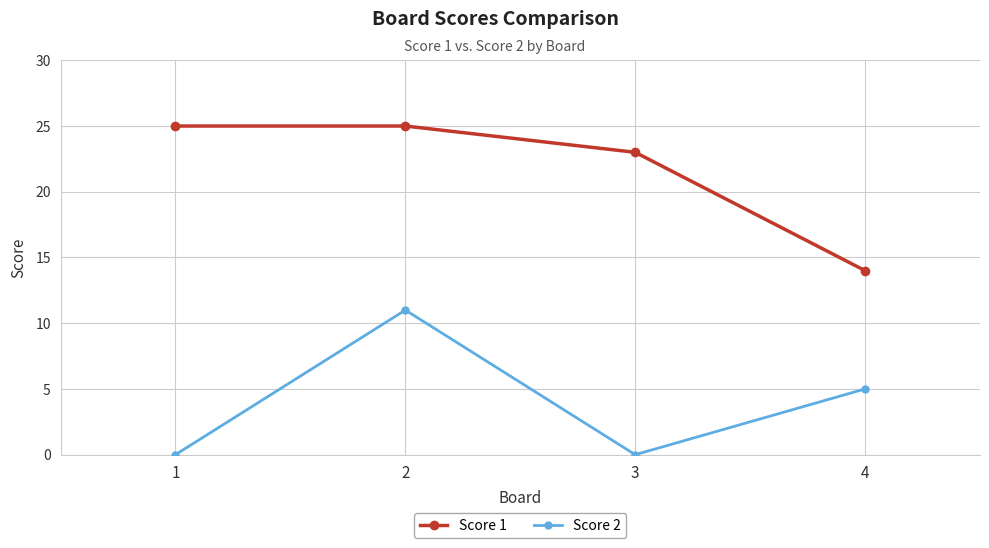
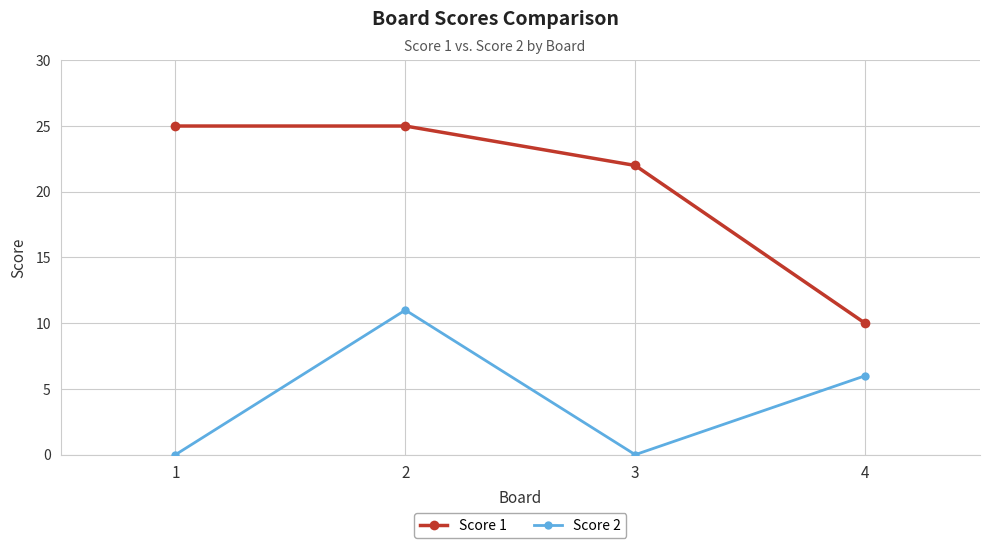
  {
    "Score 1": {
      "1": 25,
      "2": 25,
-     "3": 23,
-     "4": 14
+     "3": 22,
+     "4": 10
    },
    "Score 2": {
      "1": 0,
      "2": 11,
      "3": 0,
-     "4": 5
+     "4": 6
    }
  }
